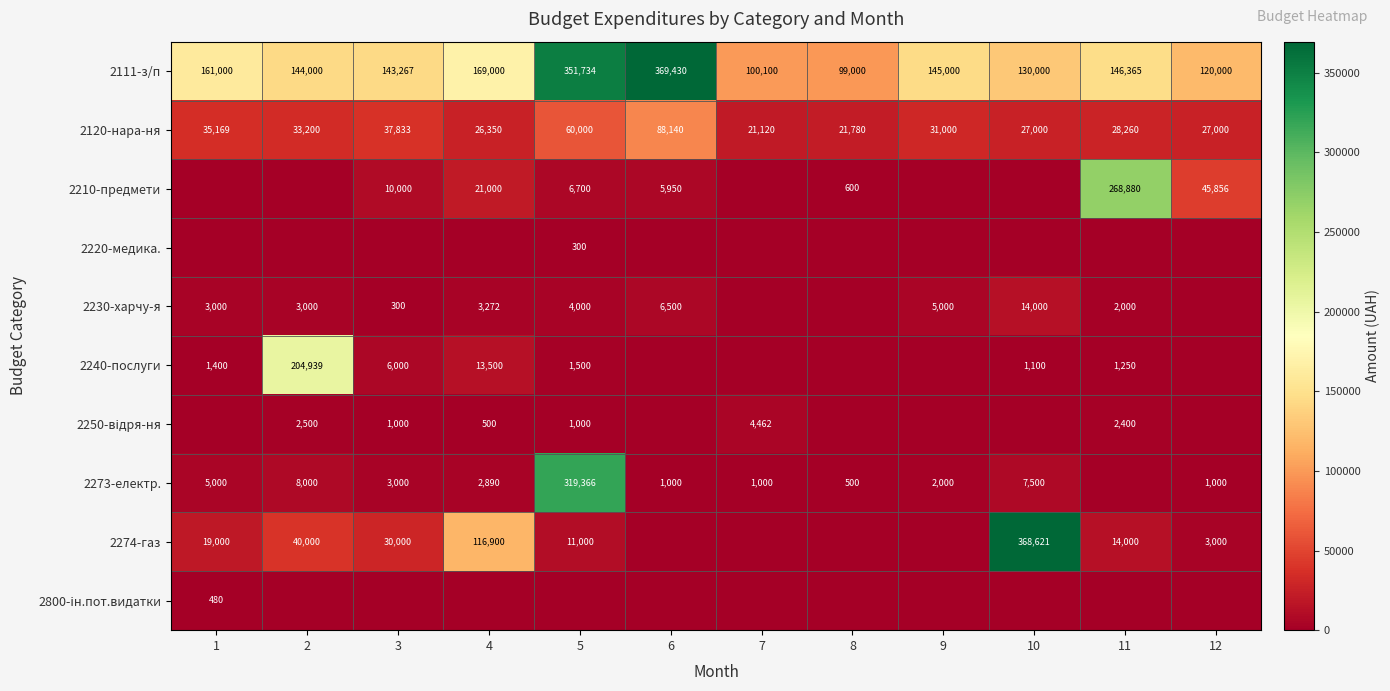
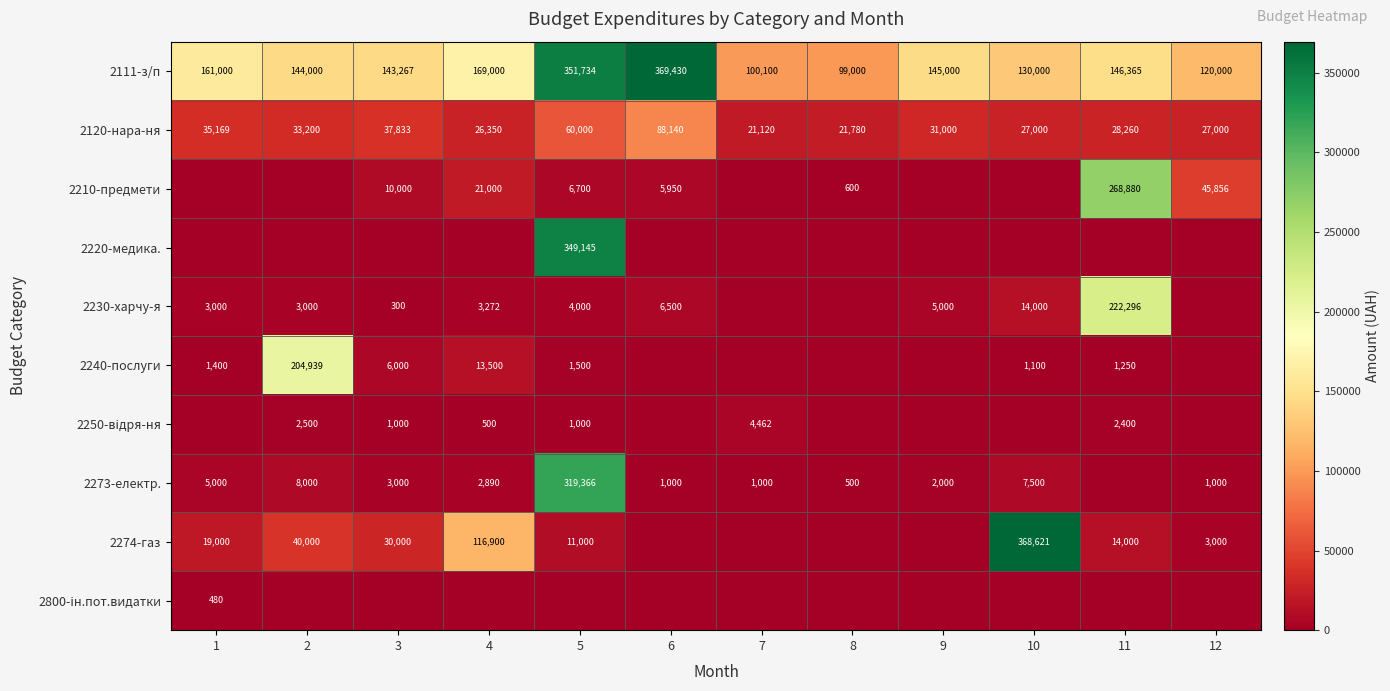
  {
    "2111-з/п": {
      "1": "161,000",
      "2": "144,000",
      "3": "143,267",
      "4": "169,000",
      "5": "351,734",
      "6": "369,430",
      "7": "100,100",
      "8": "99,000",
      "9": "145,000",
      "10": "130,000",
      "11": "146,365",
      "12": "120,000"
    },
    "2120-нара-ня": {
      "1": "35,169",
      "2": "33,200",
      "3": "37,833",
      "4": "26,350",
      "5": "60,000",
      "6": "88,140",
      "7": "21,120",
      "8": "21,780",
      "9": "31,000",
      "10": "27,000",
      "11": "28,260",
      "12": "27,000"
    },
    "2210-предмети": {
      "3": "10,000",
      "4": "21,000",
      "5": "6,700",
      "6": "5,950",
      "8": "600",
      "11": "268,880",
      "12": "45,856"
    },
    "2220-медика.": {
-     "5": "300"
+     "5": "349,145"
    },
    "2230-харчу-я": {
      "1": "3,000",
      "2": "3,000",
      "3": "300",
      "4": "3,272",
      "5": "4,000",
      "6": "6,500",
      "9": "5,000",
      "10": "14,000",
-     "11": "2,000"
+     "11": "222,296"
    },
    "2240-послуги": {
      "1": "1,400",
      "2": "204,939",
      "3": "6,000",
      "4": "13,500",
      "5": "1,500",
      "10": "1,100",
      "11": "1,250"
    },
    "2250-відря-ня": {
      "2": "2,500",
      "3": "1,000",
      "4": "500",
      "5": "1,000",
      "7": "4,462",
      "11": "2,400"
    },
    "2273-електр.": {
      "1": "5,000",
      "2": "8,000",
      "3": "3,000",
      "4": "2,890",
      "5": "319,366",
      "6": "1,000",
      "7": "1,000",
      "8": "500",
      "9": "2,000",
      "10": "7,500",
      "12": "1,000"
    },
    "2274-газ": {
      "1": "19,000",
      "2": "40,000",
      "3": "30,000",
      "4": "116,900",
      "5": "11,000",
      "10": "368,621",
      "11": "14,000",
      "12": "3,000"
    },
    "2800-ін.пот.видатки": {
      "1": "480"
    }
  }
